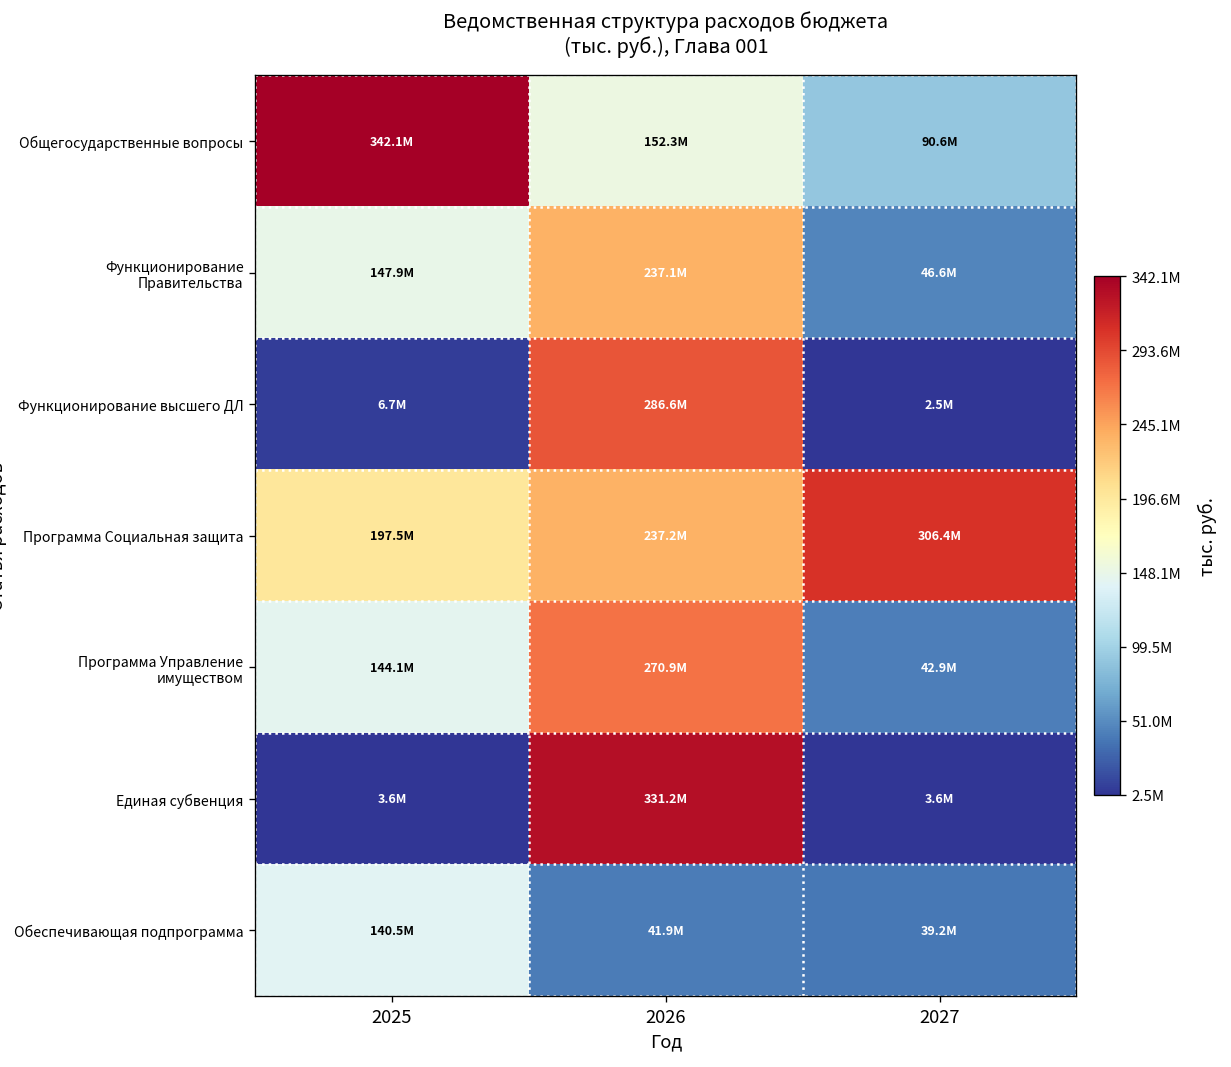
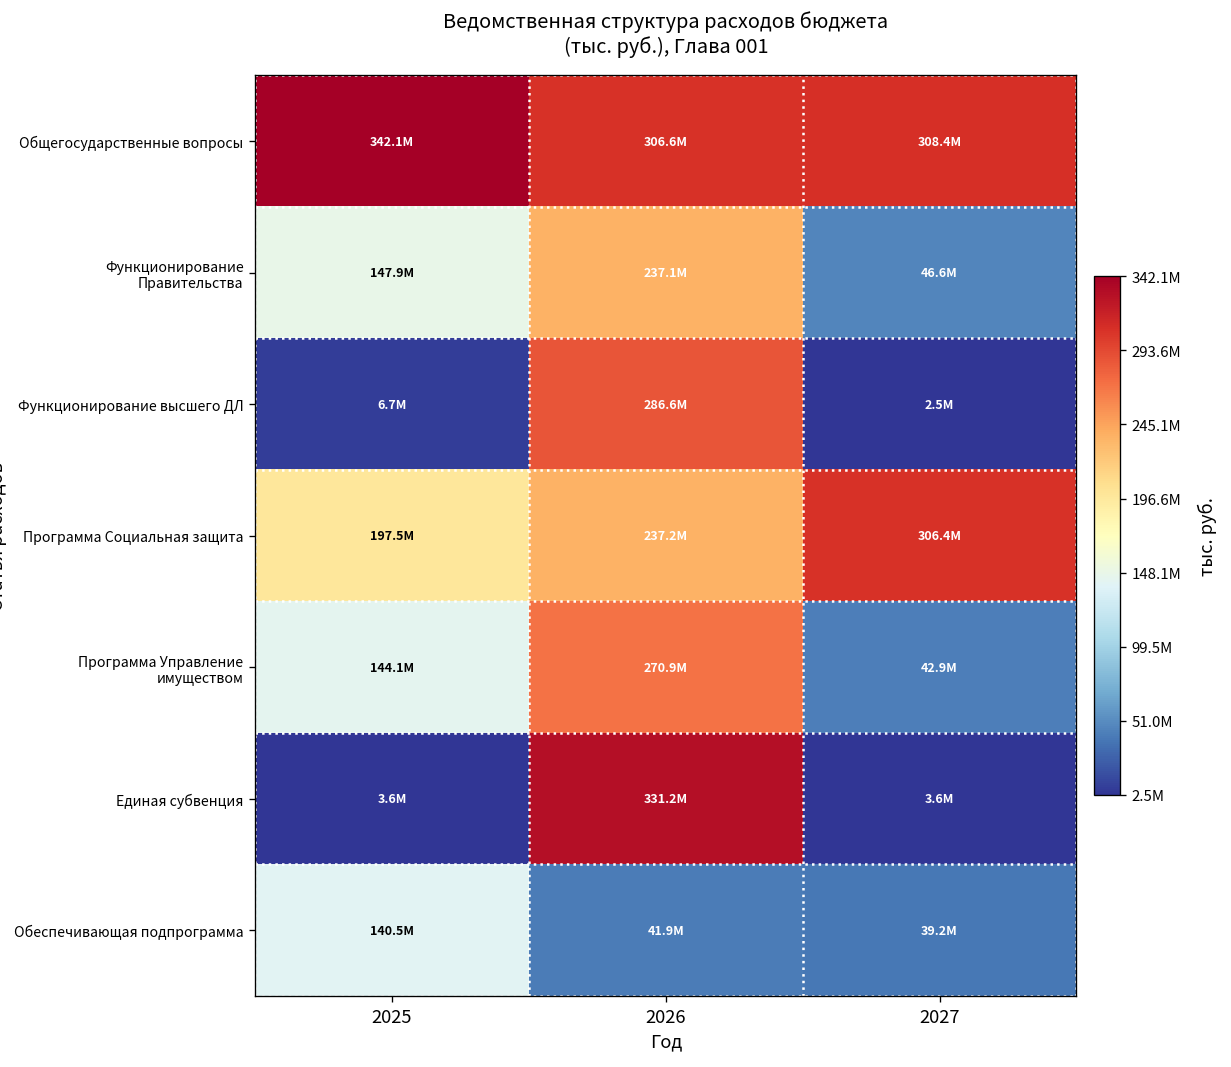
  {
    "Общегосударственные вопросы": {
      "2025": "342.1M",
-     "2026": "152.3M",
-     "2027": "90.6M"
+     "2026": "306.6M",
+     "2027": "308.4M"
    },
    "Функционирование Правительства": {
      "2025": "147.9M",
      "2026": "237.1M",
      "2027": "46.6M"
    },
    "Функционирование высшего ДЛ": {
      "2025": "6.7M",
      "2026": "286.6M",
      "2027": "2.5M"
    },
    "Программа Социальная защита": {
      "2025": "197.5M",
      "2026": "237.2M",
      "2027": "306.4M"
    },
    "Программа Управление имуществом": {
      "2025": "144.1M",
      "2026": "270.9M",
      "2027": "42.9M"
    },
    "Единая субвенция": {
      "2025": "3.6M",
      "2026": "331.2M",
      "2027": "3.6M"
    },
    "Обеспечивающая подпрограмма": {
      "2025": "140.5M",
      "2026": "41.9M",
      "2027": "39.2M"
    }
  }
